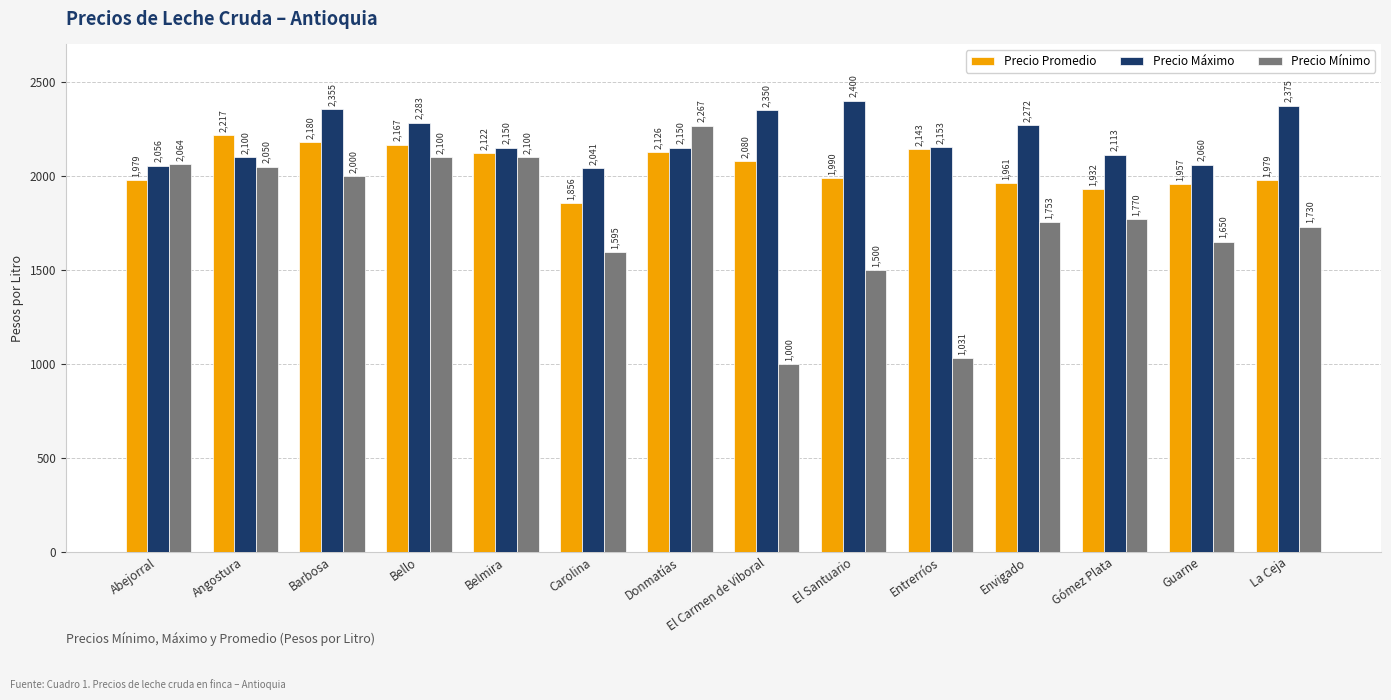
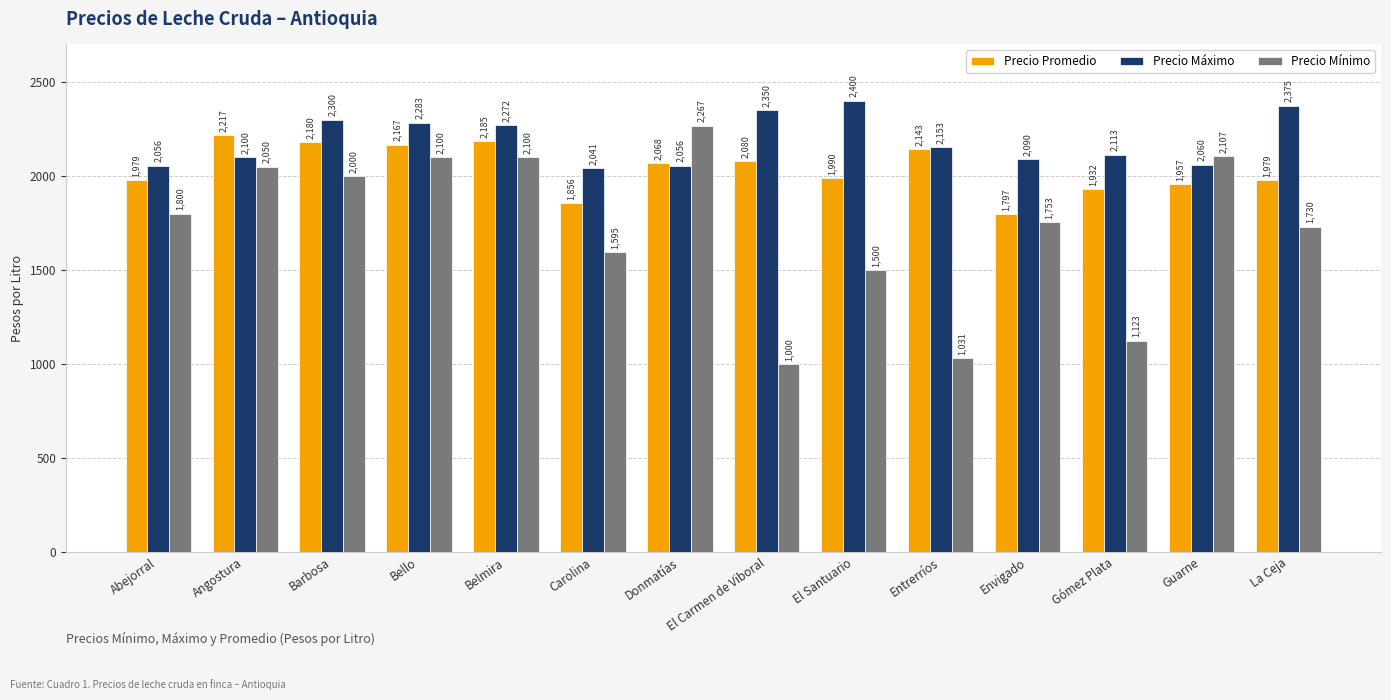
  {
    "Precio Promedio": {
      "Abejorral": "1,979",
      "Angostura": "2,217",
      "Barbosa": "2,180",
      "Bello": "2,167",
-     "Belmira": "2,122",
+     "Belmira": "2,185",
      "Carolina": "1,856",
-     "Donmatías": "2,126",
+     "Donmatías": "2,068",
      "El Carmen de Viboral": "2,080",
      "El Santuario": "1,990",
      "Entrerríos": "2,143",
-     "Envigado": "1,961",
+     "Envigado": "1,797",
      "Gómez Plata": "1,932",
      "Guarne": "1,957",
      "La Ceja": "1,979"
    },
    "Precio Máximo": {
      "Abejorral": "2,056",
      "Angostura": "2,100",
-     "Barbosa": "2,355",
+     "Barbosa": "2,300",
      "Bello": "2,283",
-     "Belmira": "2,150",
+     "Belmira": "2,272",
      "Carolina": "2,041",
-     "Donmatías": "2,150",
+     "Donmatías": "2,056",
      "El Carmen de Viboral": "2,350",
      "El Santuario": "2,400",
      "Entrerríos": "2,153",
-     "Envigado": "2,272",
+     "Envigado": "2,090",
      "Gómez Plata": "2,113",
      "Guarne": "2,060",
      "La Ceja": "2,375"
    },
    "Precio Mínimo": {
-     "Abejorral": "2,064",
+     "Abejorral": "1,800",
      "Angostura": "2,050",
      "Barbosa": "2,000",
      "Bello": "2,100",
      "Belmira": "2,100",
      "Carolina": "1,595",
      "Donmatías": "2,267",
      "El Carmen de Viboral": "1,000",
      "El Santuario": "1,500",
      "Entrerríos": "1,031",
      "Envigado": "1,753",
-     "Gómez Plata": "1,770",
-     "Guarne": "1,650",
+     "Gómez Plata": "1,123",
+     "Guarne": "2,107",
      "La Ceja": "1,730"
    }
  }
